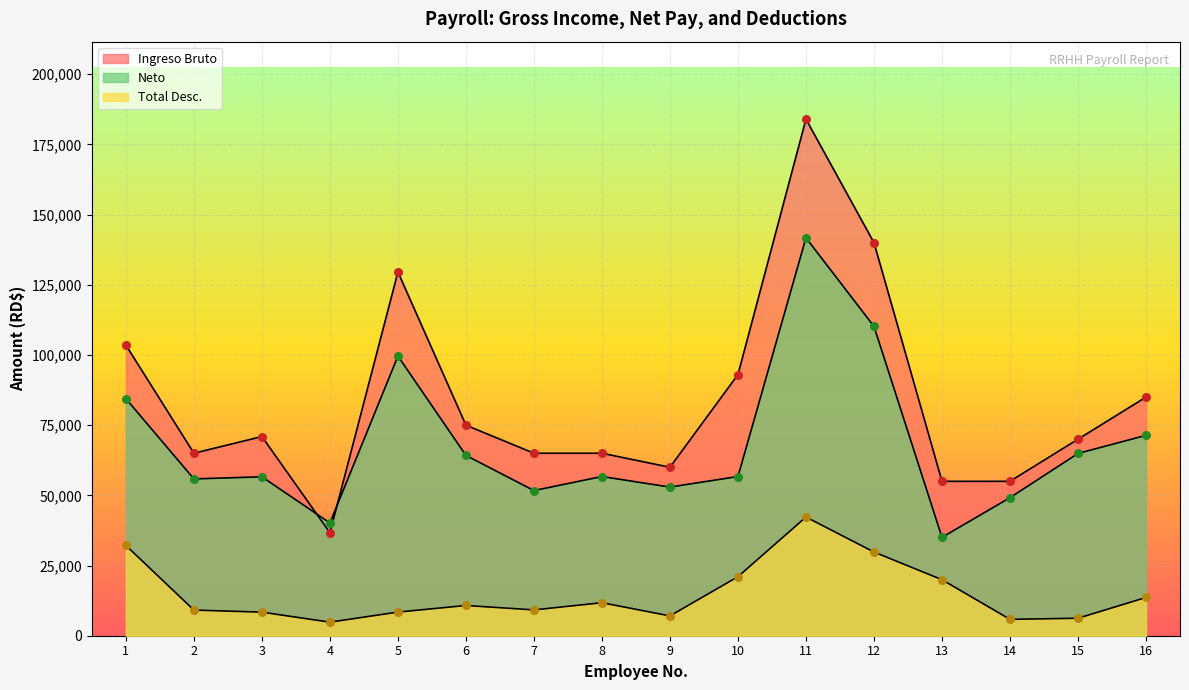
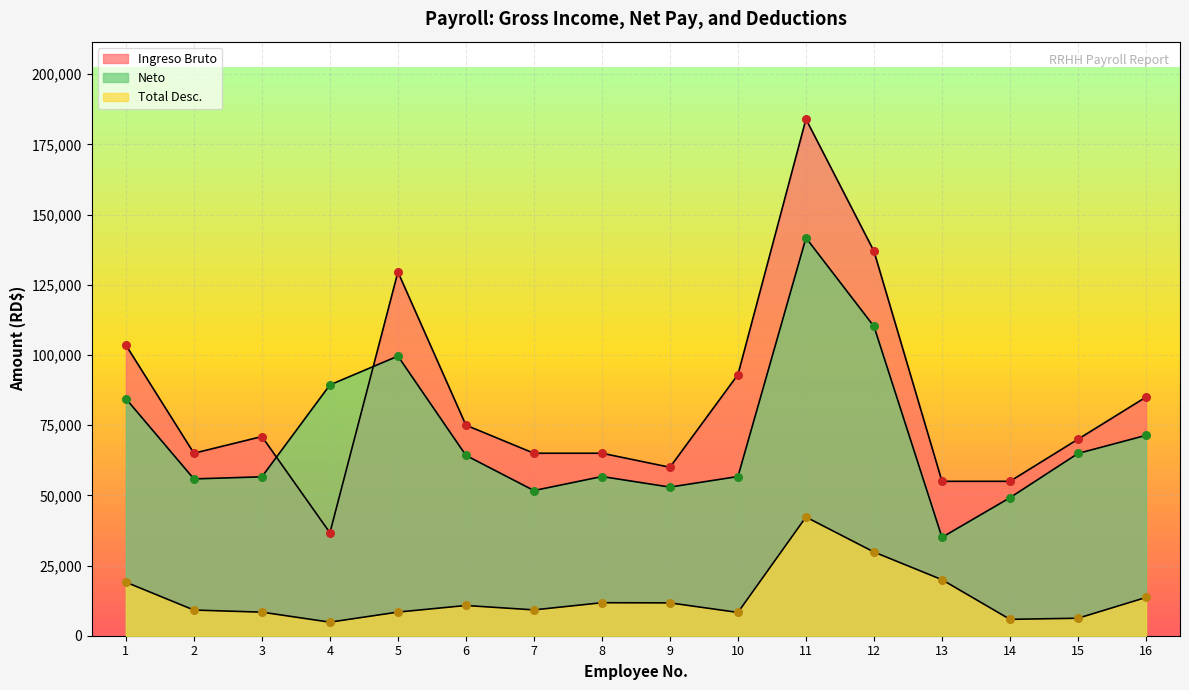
  {
    "Ingreso Bruto": {
      "1": "104,000",
      "2": "65,000",
      "3": "71,000",
      "4": "37,000",
      "5": "130,000",
      "6": "75,000",
      "7": "65,000",
      "8": "65,000",
      "9": "60,000",
      "10": "93,000",
      "11": "184,000",
-     "12": "140,000",
+     "12": "137,000",
      "13": "55,000",
      "14": "55,000",
      "15": "70,000",
      "16": "85,000"
    },
    "Neto": {
      "1": "84,000",
      "2": "56,000",
      "3": "57,000",
-     "4": "40,000",
+     "4": "89,000",
      "5": "100,000",
      "6": "64,000",
      "7": "52,000",
      "8": "57,000",
      "9": "53,000",
      "10": "57,000",
      "11": "142,000",
      "12": "110,000",
      "13": "35,000",
      "14": "49,000",
      "15": "65,000",
      "16": "71,000"
    },
    "Total Desc.": {
-     "1": "32,000",
+     "1": "19,000",
      "2": "9,000",
      "3": "8,000",
      "4": "5,000",
      "5": "8,000",
      "6": "11,000",
      "7": "9,000",
      "8": "12,000",
-     "9": "7,000",
-     "10": "21,000",
+     "9": "12,000",
+     "10": "8,000",
      "11": "42,000",
      "12": "30,000",
      "13": "20,000",
      "14": "6,000",
      "15": "6,000",
      "16": "14,000"
    }
  }
